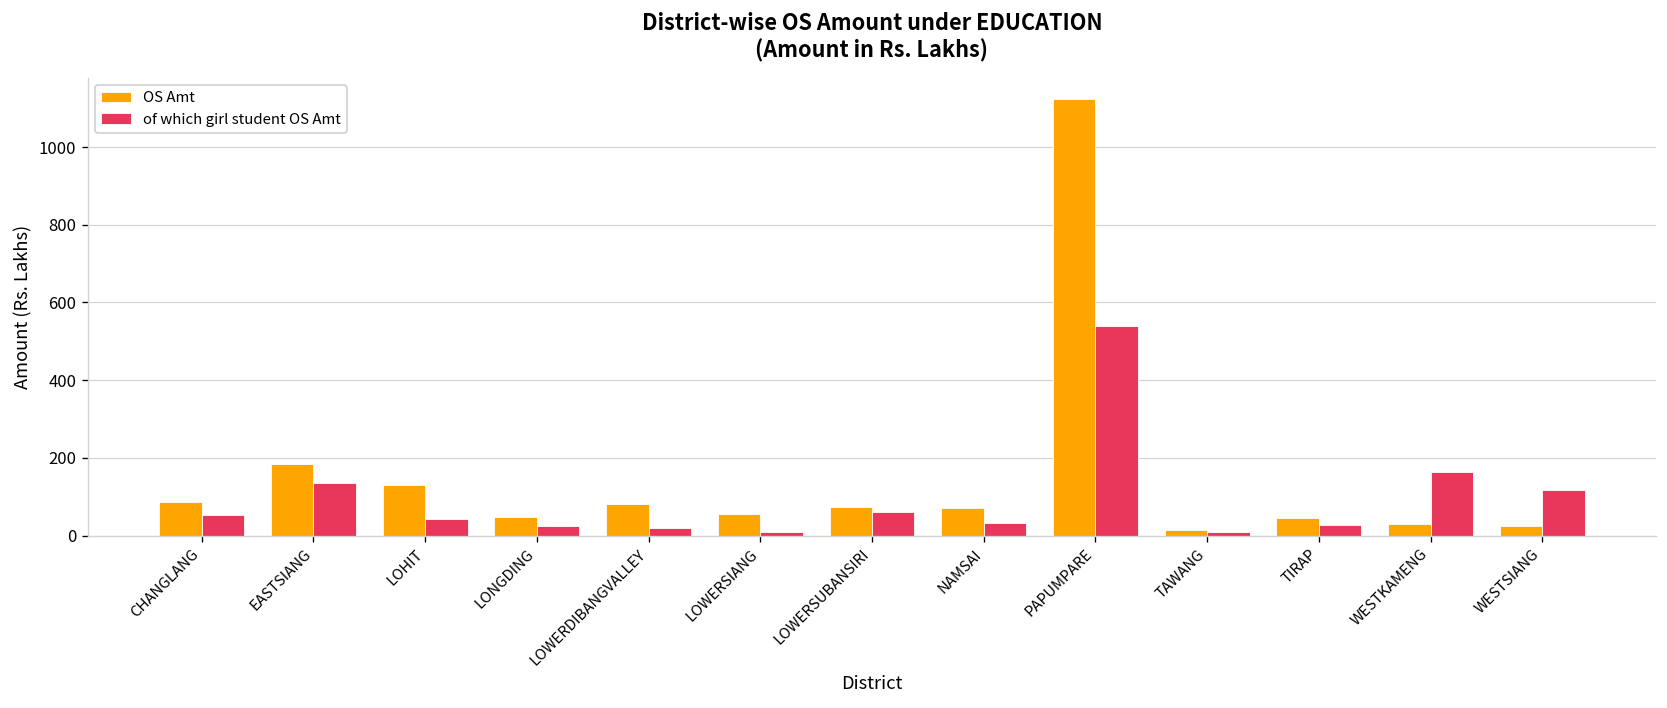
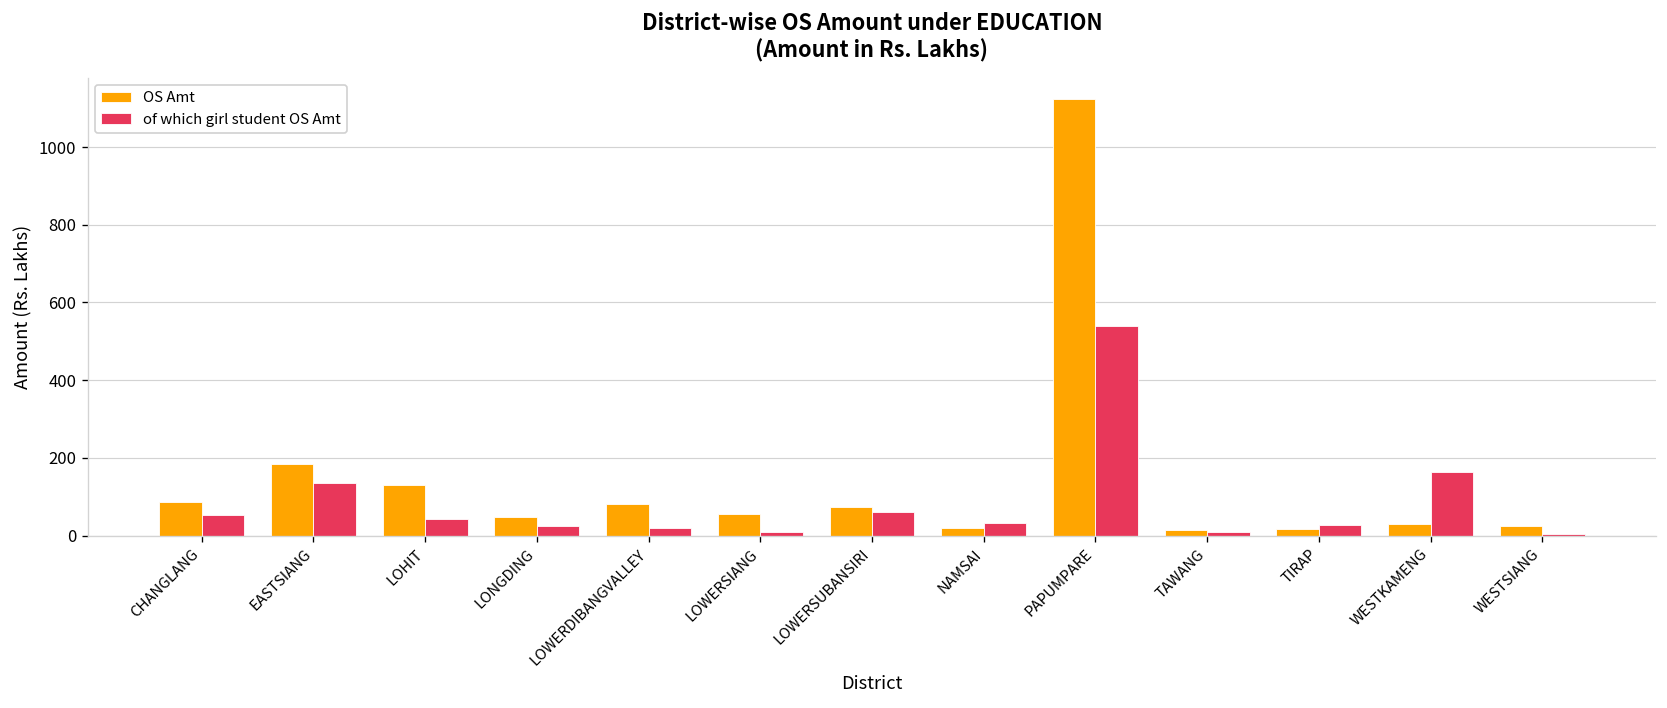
  {
    "OS Amt": {
      "CHANGLANG": 90,
      "EASTSIANG": 180,
      "LOHIT": 130,
      "LONGDING": 50,
      "LOWERDIBANGVALLEY": 80,
      "LOWERSIANG": 50,
      "LOWERSUBANSIRI": 70,
-     "NAMSAI": 70,
+     "NAMSAI": 20,
      "PAPUMPARE": 1120,
      "TAWANG": 10,
-     "TIRAP": 50,
+     "TIRAP": 20,
      "WESTKAMENG": 30,
      "WESTSIANG": 20
    },
    "of which girl student OS Amt": {
      "CHANGLANG": 50,
      "EASTSIANG": 130,
      "LOHIT": 40,
      "LONGDING": 30,
      "LOWERDIBANGVALLEY": 20,
      "LOWERSIANG": 10,
      "LOWERSUBANSIRI": 60,
      "NAMSAI": 30,
      "PAPUMPARE": 540,
      "TAWANG": 10,
      "TIRAP": 30,
      "WESTKAMENG": 160,
-     "WESTSIANG": 120
+     "WESTSIANG": 0
    }
  }
